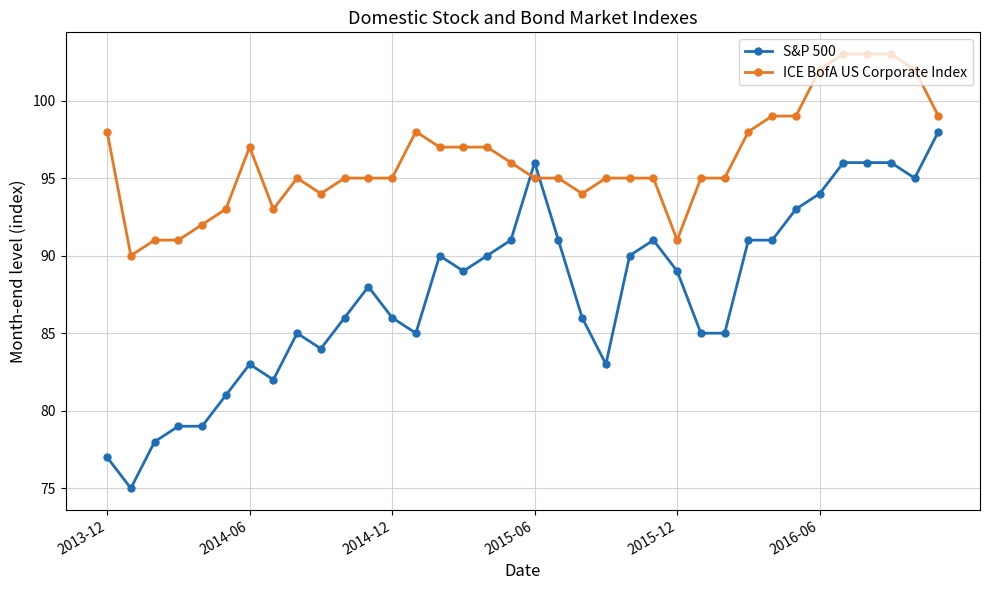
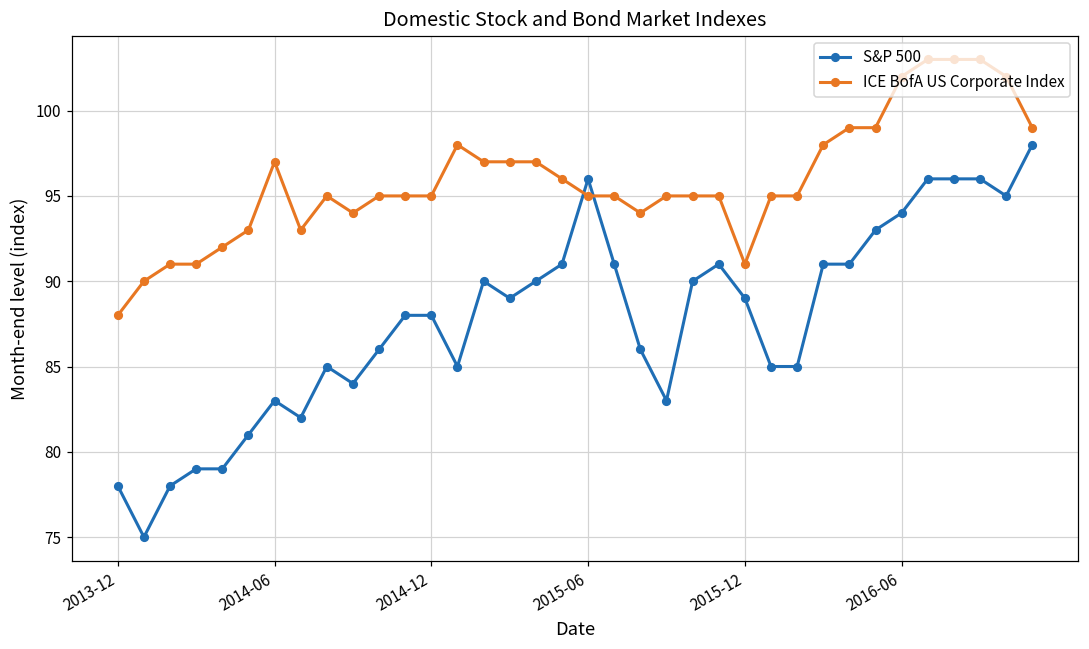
  {
    "S&P 500": {
-     "2013-12": 77,
+     "2013-12": 78,
      "2014-06": 83,
-     "2014-12": 86,
+     "2014-12": 88,
      "2015-06": 96,
      "2015-12": 89,
      "2016-06": 94
    },
    "ICE BofA US Corporate Index": {
-     "2013-12": 98,
+     "2013-12": 88,
      "2014-06": 97,
      "2014-12": 95,
      "2015-06": 95,
      "2015-12": 91
    }
  }
